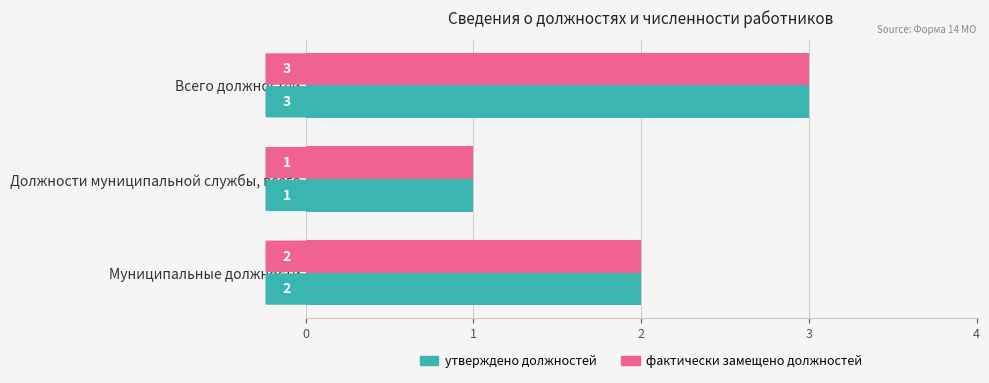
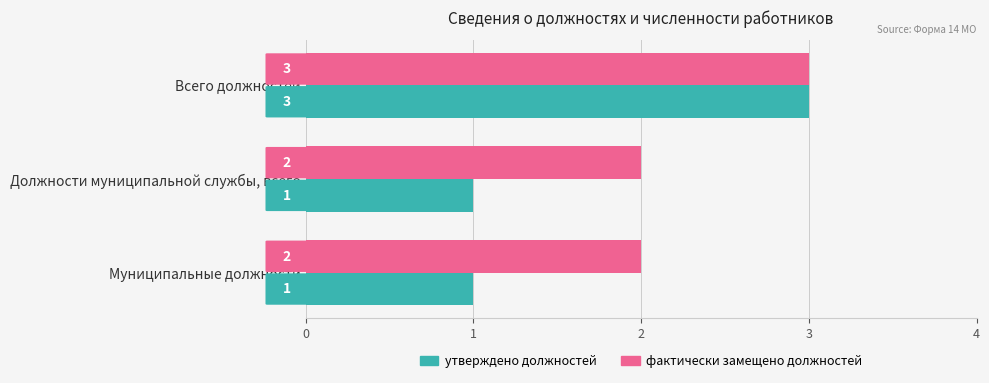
  {
    "утверждено должностей": {
      "Всего должностей": 3,
      "Должности муниципальной службы, всего": 1,
-     "Муниципальные должности": 2
+     "Муниципальные должности": 1
    },
    "фактически замещено должностей": {
      "Всего должностей": 3,
-     "Должности муниципальной службы, всего": 1,
+     "Должности муниципальной службы, всего": 2,
      "Муниципальные должности": 2
    }
  }
